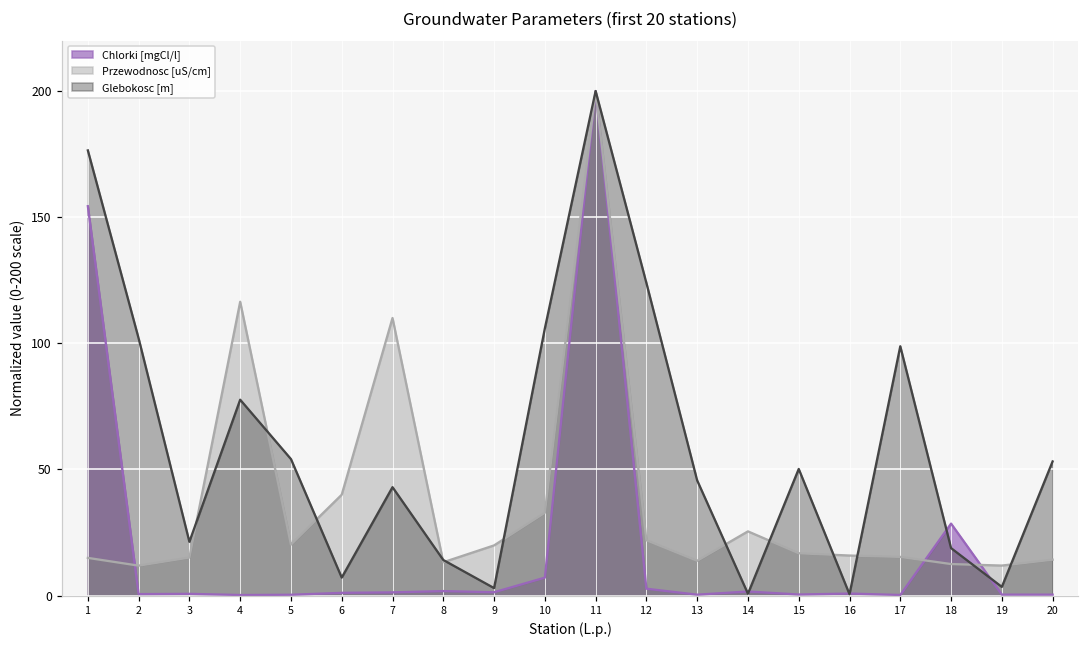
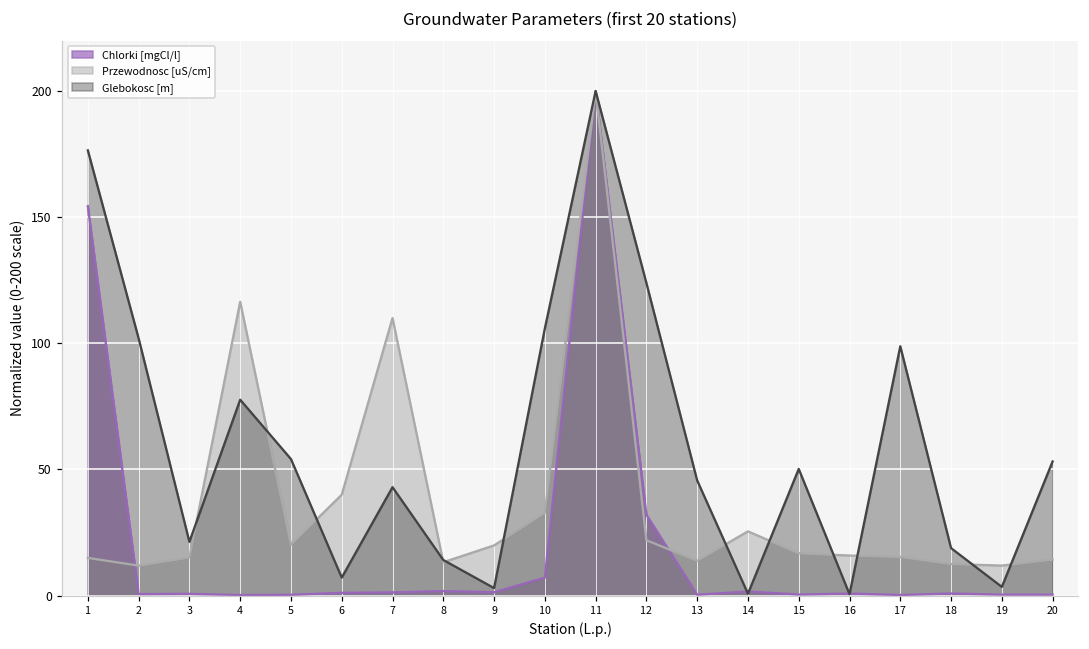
  {
    "Chlorki [mgCl/l]": {
      "1": 154,
      "2": 1,
      "3": 1,
      "4": 0,
      "5": 0,
      "6": 1,
      "7": 1,
      "8": 2,
      "9": 1,
      "10": 7,
-     "12": 3,
+     "12": 32,
      "13": 0,
      "15": 0,
      "17": 0,
-     "18": 29,
+     "18": 1,
      "19": 0,
      "20": 0
    },
    "Przewodnosc [uS/cm]": {
      "1": 15,
      "2": 12,
      "3": 15,
      "4": 116,
      "5": 20,
      "6": 40,
      "7": 110,
      "9": 20,
      "10": 33,
      "12": 22,
      "13": 14,
      "14": 25,
      "15": 17,
      "16": 16,
      "17": 15,
      "18": 13,
      "19": 12,
      "20": 14
    },
    "Glebokosc [m]": {
      "1": 176,
      "2": 102,
      "3": 21,
      "4": 78,
      "5": 54,
      "6": 7,
      "7": 43,
      "9": 3,
      "10": 106,
      "12": 124,
      "13": 46,
      "15": 50,
      "17": 99,
      "18": 19,
      "19": 3,
      "20": 53
    }
  }
